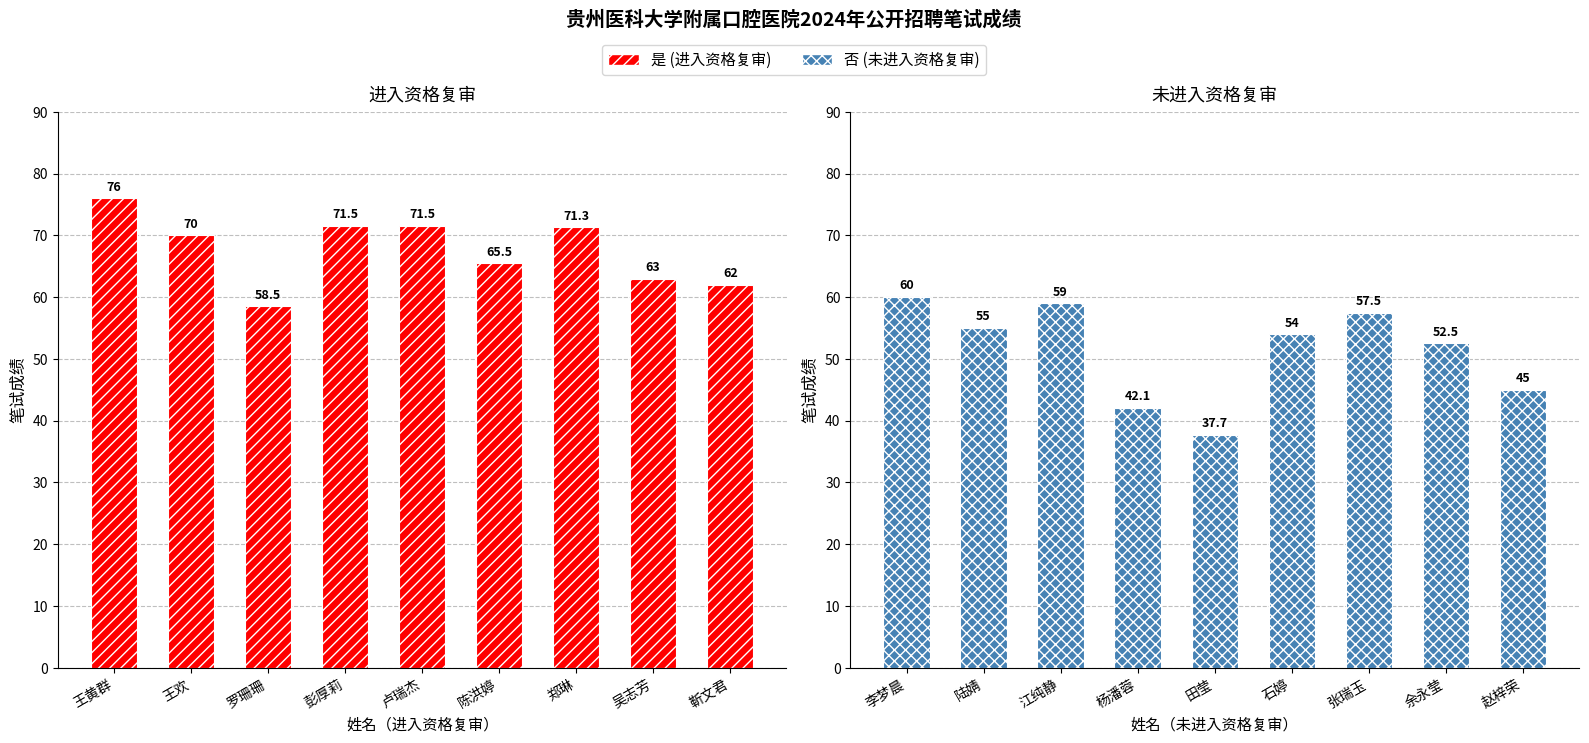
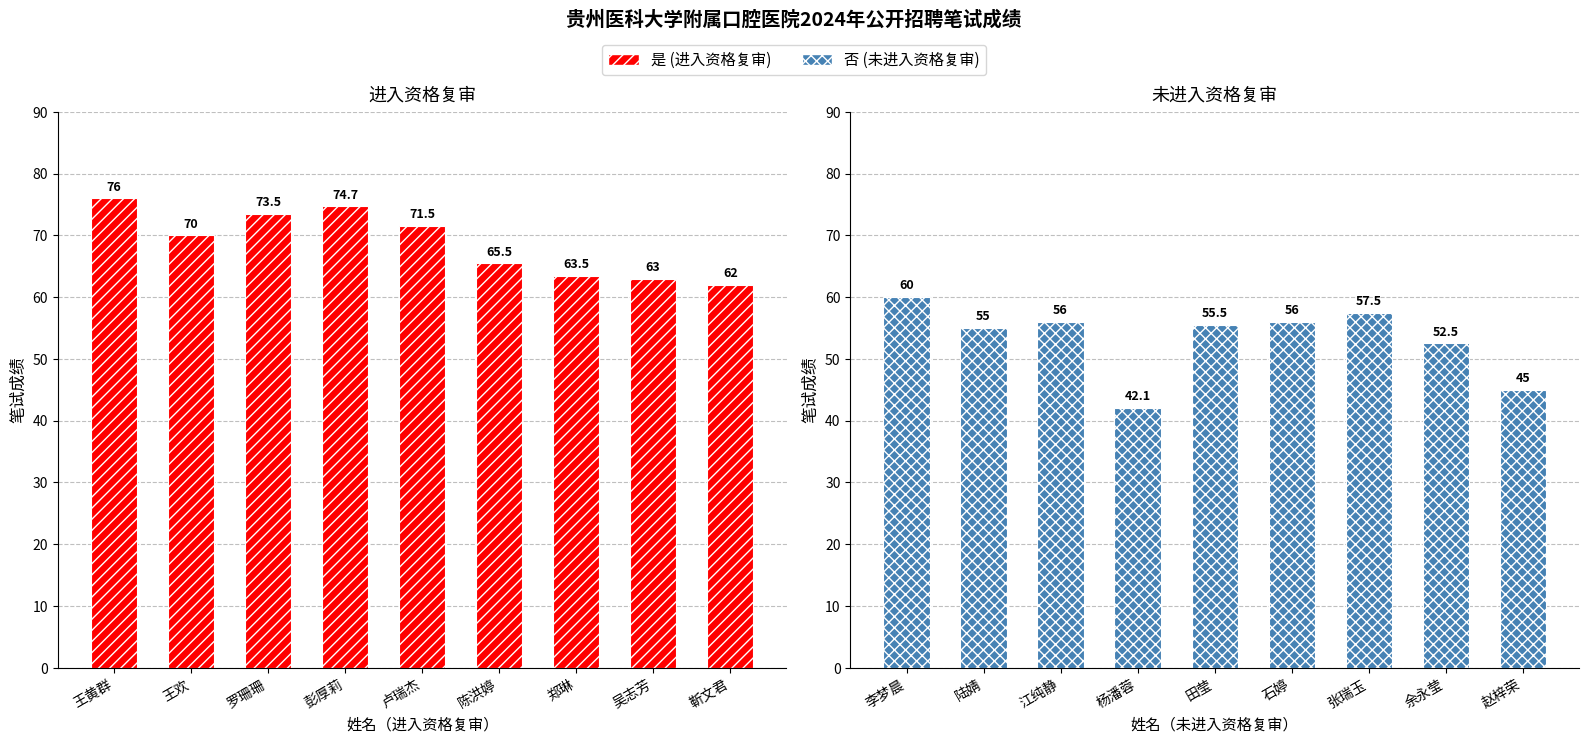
  {
    "进入资格复审": {
      "王黄群": 76,
      "王欢": 70,
-     "罗珊珊": 58.5,
-     "彭厚莉": 71.5,
+     "罗珊珊": 73.5,
+     "彭厚莉": 74.7,
      "卢瑞杰": 71.5,
      "陈洪婷": 65.5,
-     "郑琳": 71.3,
+     "郑琳": 63.5,
      "吴志芳": 63,
      "靳文君": 62
    },
    "未进入资格复审": {
      "李梦晨": 60,
      "陆婧": 55,
-     "江纯静": 59,
+     "江纯静": 56,
      "杨潘蓉": 42.1,
-     "田莹": 37.7,
-     "石婷": 54,
+     "田莹": 55.5,
+     "石婷": 56,
      "张瑞玉": 57.5,
      "余永莹": 52.5,
      "赵梓荣": 45
    }
  }
